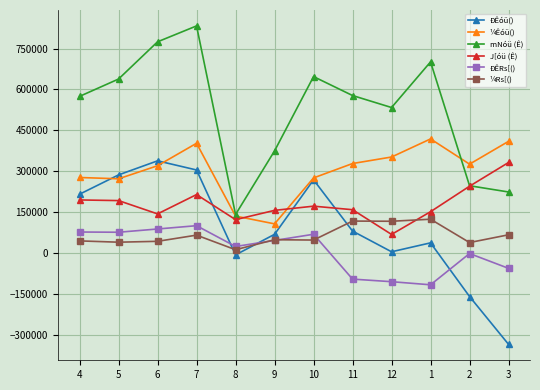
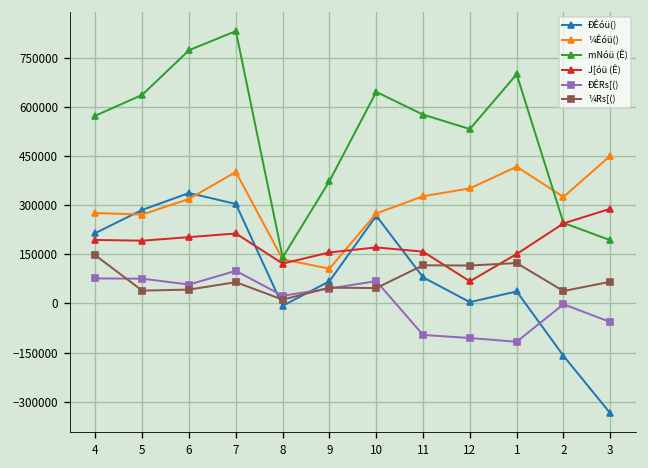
  {
    "ÐÊóü()": {
      "4": 220000,
      "5": 290000,
      "6": 340000,
      "7": 300000,
      "8": -10000,
      "9": 70000,
      "11": 80000,
      "12": 0,
      "1": 40000,
      "2": -160000,
      "3": -340000
    },
    "¼Êóü()": {
      "4": 280000,
      "5": 270000,
      "6": 320000,
      "7": 400000,
      "9": 110000,
      "11": 330000,
      "12": 350000,
      "1": 420000,
      "2": 330000,
-     "3": 410000
+     "3": 450000
    },
    "mNóü (Ê)": {
      "4": 570000,
      "5": 640000,
      "6": 770000,
      "7": 830000,
      "9": 370000,
      "10": 650000,
      "11": 580000,
      "12": 530000,
      "1": 700000,
-     "3": 220000
+     "3": 190000
    },
    "J[óü (Ê)": {
      "4": 190000,
      "5": 190000,
-     "6": 140000,
+     "6": 200000,
      "7": 210000,
      "8": 120000,
      "9": 160000,
      "10": 170000,
      "11": 160000,
      "12": 70000,
      "1": 150000,
-     "3": 330000
+     "3": 290000
    },
    "ÐÊRs[()": {
      "4": 80000,
      "5": 80000,
-     "6": 90000,
+     "6": 60000,
      "7": 100000,
      "8": 20000,
      "10": 70000,
      "11": -100000,
      "12": -110000,
      "1": -120000,
      "2": 0,
      "3": -60000
    },
    "¼Rs[()": {
-     "4": 40000,
+     "4": 150000,
      "5": 40000,
      "6": 40000,
      "7": 70000,
      "8": 10000,
      "10": 50000,
      "11": 120000,
      "12": 120000,
      "1": 120000,
      "2": 40000,
      "3": 70000
    }
  }
